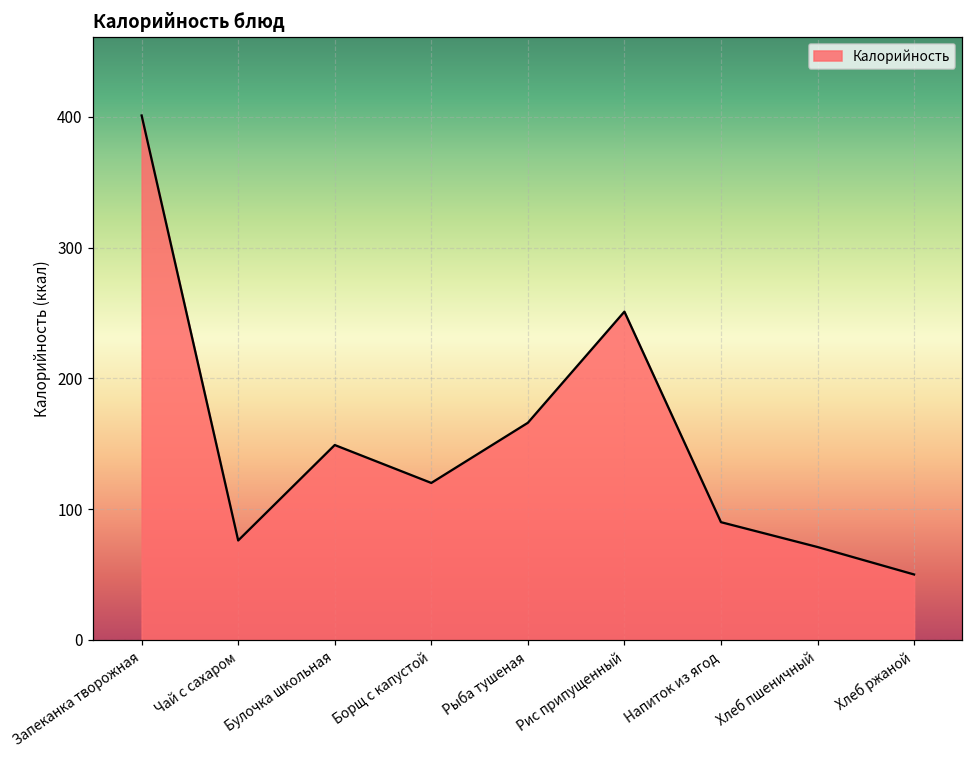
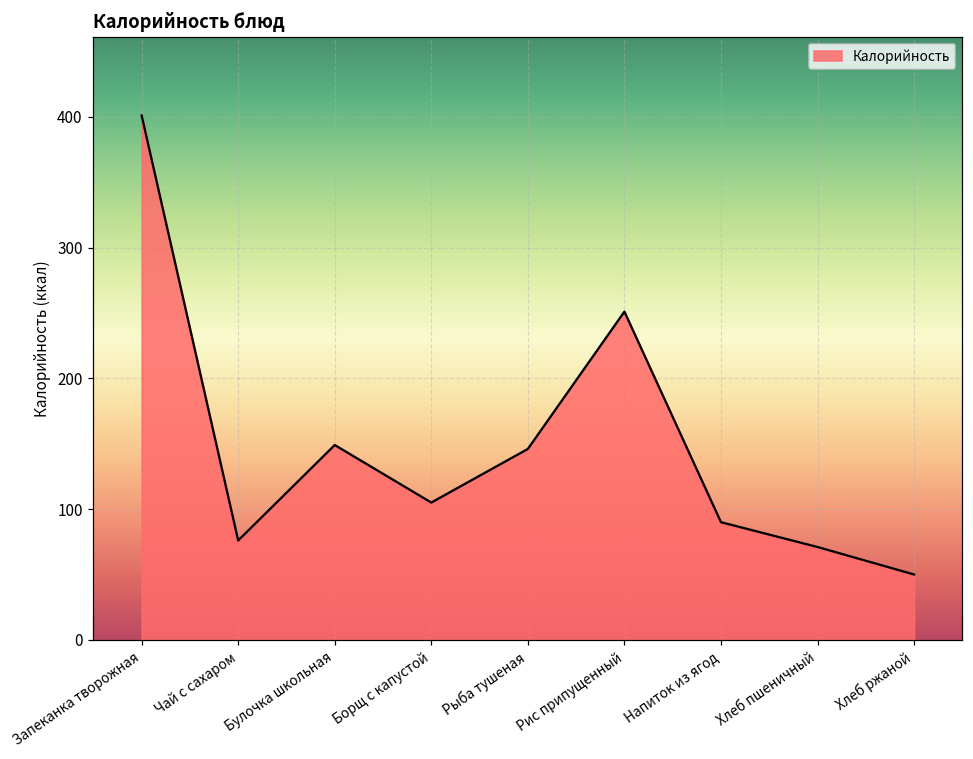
  {
    "Запеканка творожная": 401,
    "Чай с сахаром": 76,
    "Булочка школьная": 149,
-   "Борщ с капустой": 120,
-   "Рыба тушеная": 166,
+   "Борщ с капустой": 105,
+   "Рыба тушеная": 146,
    "Рис припущенный": 251,
    "Напиток из ягод": 90,
    "Хлеб пшеничный": 71,
    "Хлеб ржаной": 50
  }
